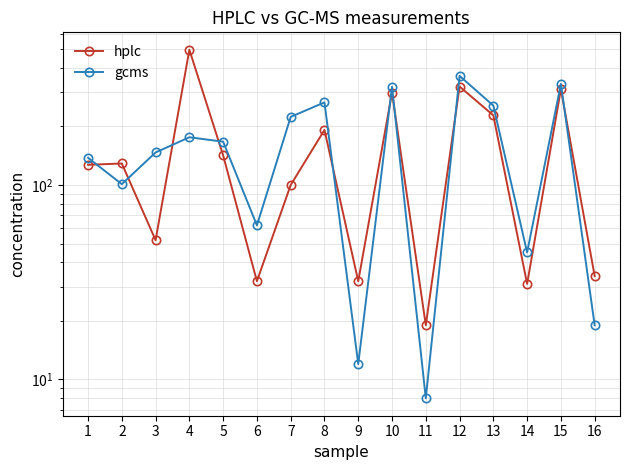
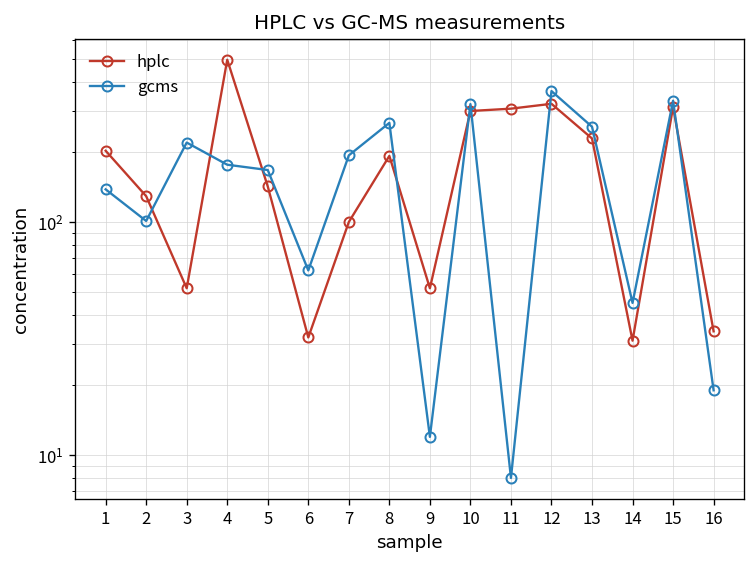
  {
    "hplc": {
-     "1": 130,
+     "1": 200,
      "2": 130,
      "3": 52,
      "4": 500,
      "5": 140,
      "6": 32,
      "7": 100,
      "8": 190,
-     "9": 32,
+     "9": 52,
      "10": 300,
-     "11": 19,
+     "11": 310,
      "12": 320,
      "13": 230,
      "14": 31,
      "15": 310,
      "16": 34
    },
    "gcms": {
      "1": 140,
      "2": 100,
-     "3": 150,
+     "3": 220,
      "4": 180,
      "5": 170,
      "6": 62,
-     "7": 220,
+     "7": 190,
      "8": 270,
      "9": 12,
      "10": 320,
      "11": 8,
      "12": 360,
      "13": 260,
      "14": 45,
      "15": 330,
      "16": 19
    }
  }
